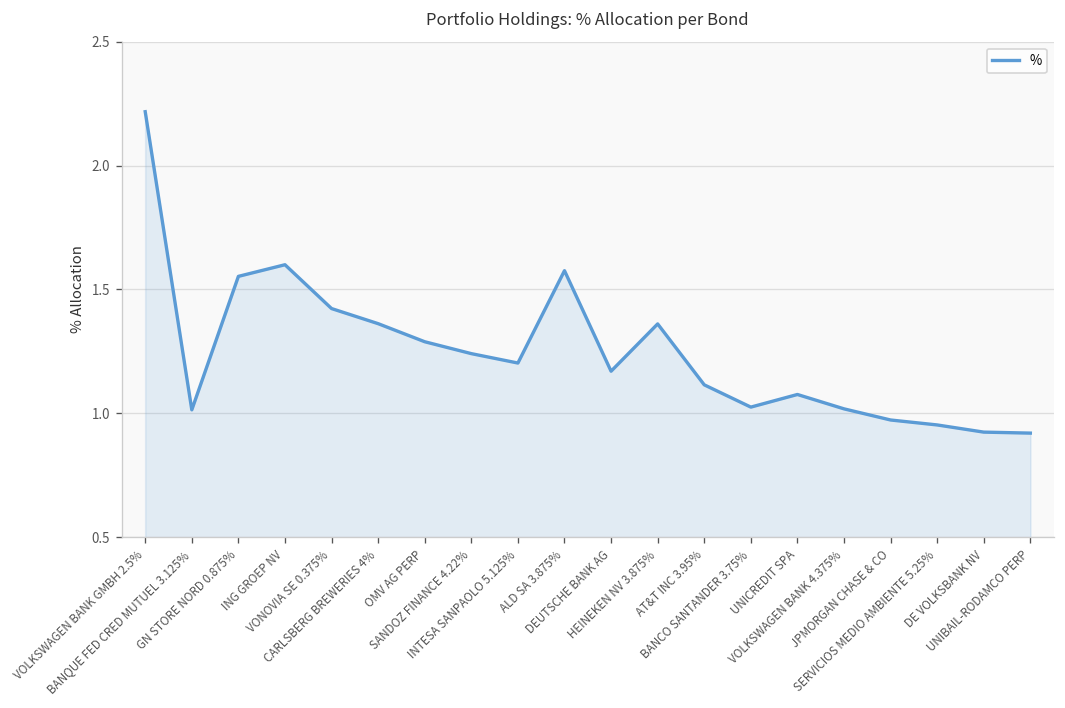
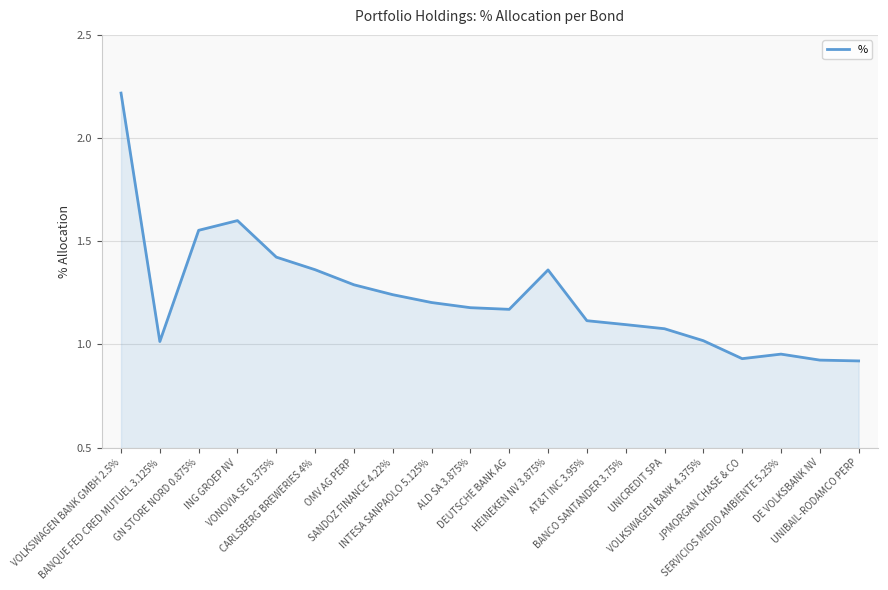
  {
    "VOLKSWAGEN BANK GMBH 2.5%": 2.22,
    "BANQUE FED CRED MUTUEL 3.125%": 1.01,
    "GN STORE NORD 0.875%": 1.55,
    "ING GROEP NV": 1.60,
    "VONOVIA SE 0.375%": 1.42,
    "CARLSBERG BREWERIES 4%": 1.36,
    "OMV AG PERP": 1.29,
    "SANDOZ FINANCE 4.22%": 1.24,
    "INTESA SANPAOLO 5.125%": 1.20,
-   "ALD SA 3.875%": 1.58,
+   "ALD SA 3.875%": 1.18,
    "DEUTSCHE BANK AG": 1.17,
    "HEINEKEN NV 3.875%": 1.36,
    "AT&T INC 3.95%": 1.12,
-   "BANCO SANTANDER 3.75%": 1.03,
+   "BANCO SANTANDER 3.75%": 1.10,
    "UNICREDIT SPA": 1.08,
    "VOLKSWAGEN BANK 4.375%": 1.02,
-   "JPMORGAN CHASE & CO": 0.97,
+   "JPMORGAN CHASE & CO": 0.93,
    "SERVICIOS MEDIO AMBIENTE 5.25%": 0.95,
    "DE VOLKSBANK NV": 0.92,
    "UNIBAIL-RODAMCO PERP": 0.92
  }
